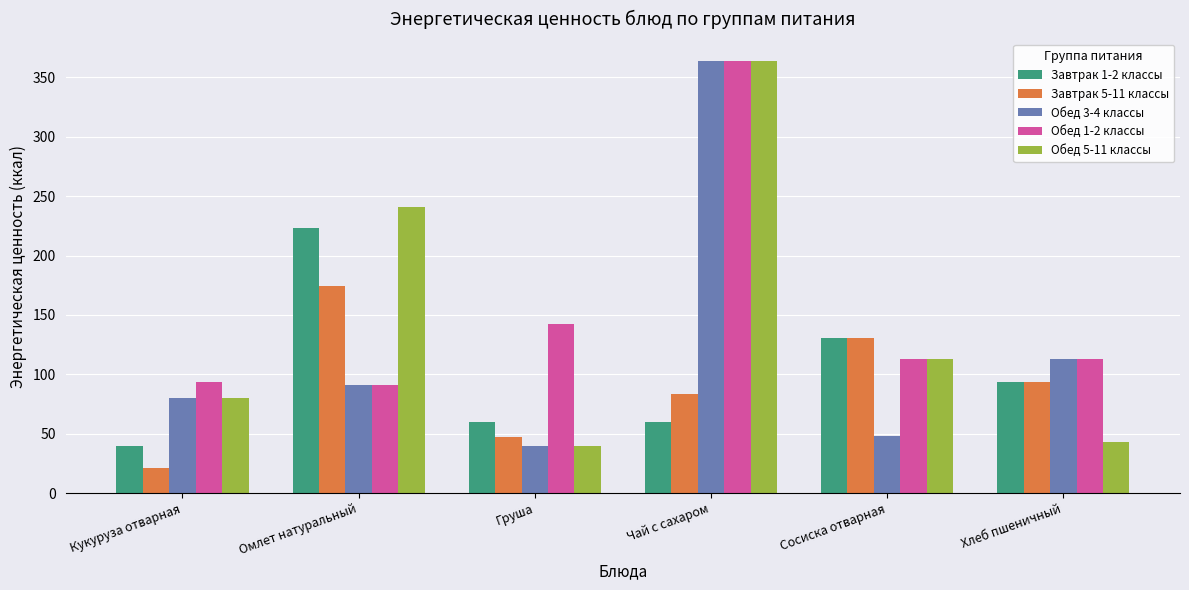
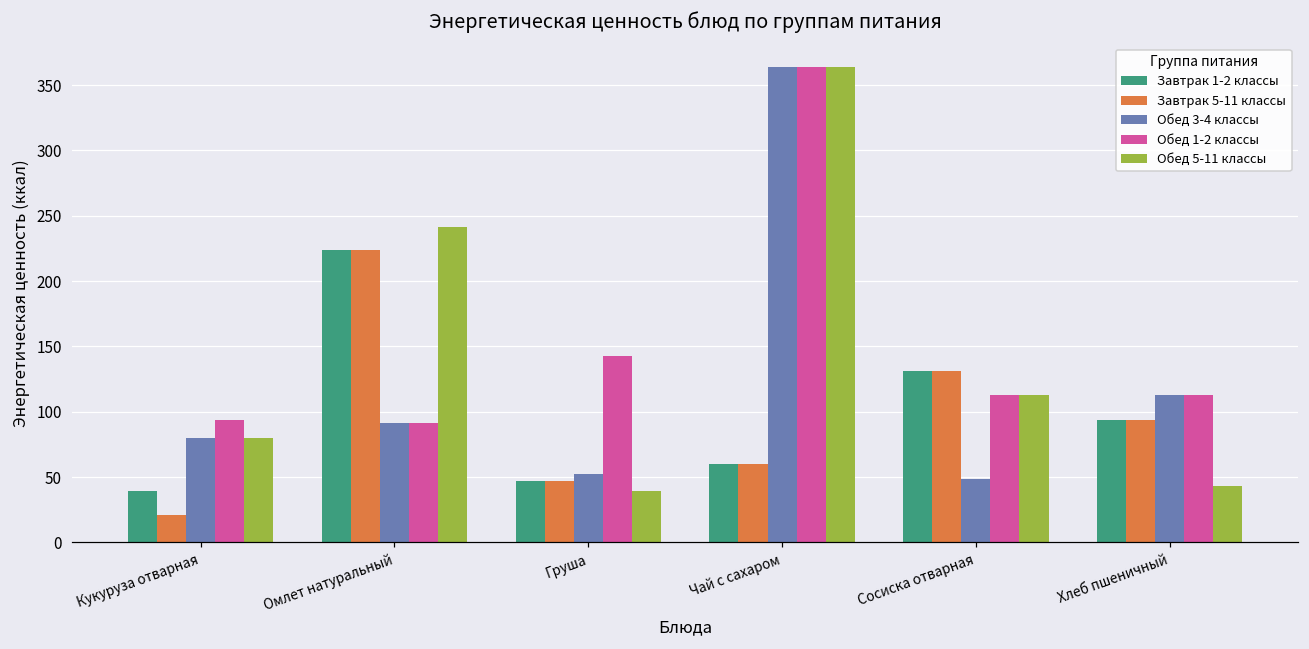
  {
    "Завтрак 1-2 классы": {
      "Кукуруза отварная": 40,
      "Омлет натуральный": 224,
-     "Груша": 60,
+     "Груша": 47,
      "Чай с сахаром": 60,
      "Сосиска отварная": 131,
      "Хлеб пшеничный": 94
    },
    "Завтрак 5-11 классы": {
      "Кукуруза отварная": 21,
-     "Омлет натуральный": 174,
+     "Омлет натуральный": 224,
      "Груша": 47,
-     "Чай с сахаром": 84,
+     "Чай с сахаром": 60,
      "Сосиска отварная": 131,
      "Хлеб пшеничный": 94
    },
    "Обед 3-4 классы": {
      "Кукуруза отварная": 80,
      "Омлет натуральный": 91,
-     "Груша": 39,
+     "Груша": 53,
      "Чай с сахаром": 364,
      "Сосиска отварная": 48,
      "Хлеб пшеничный": 113
    },
    "Обед 1-2 классы": {
      "Кукуруза отварная": 94,
      "Омлет натуральный": 91,
      "Груша": 143,
      "Чай с сахаром": 364,
      "Сосиска отварная": 113,
      "Хлеб пшеничный": 113
    },
    "Обед 5-11 классы": {
      "Кукуруза отварная": 80,
      "Омлет натуральный": 241,
      "Груша": 39,
      "Чай с сахаром": 364,
      "Сосиска отварная": 113,
      "Хлеб пшеничный": 43
    }
  }
